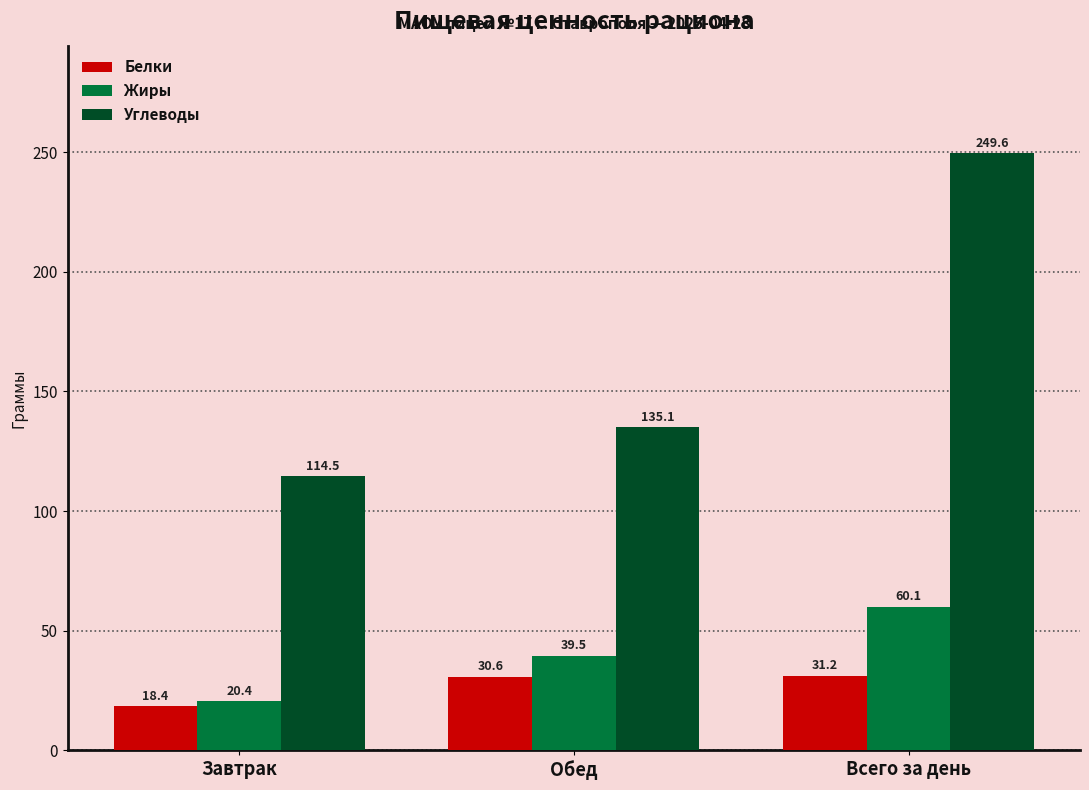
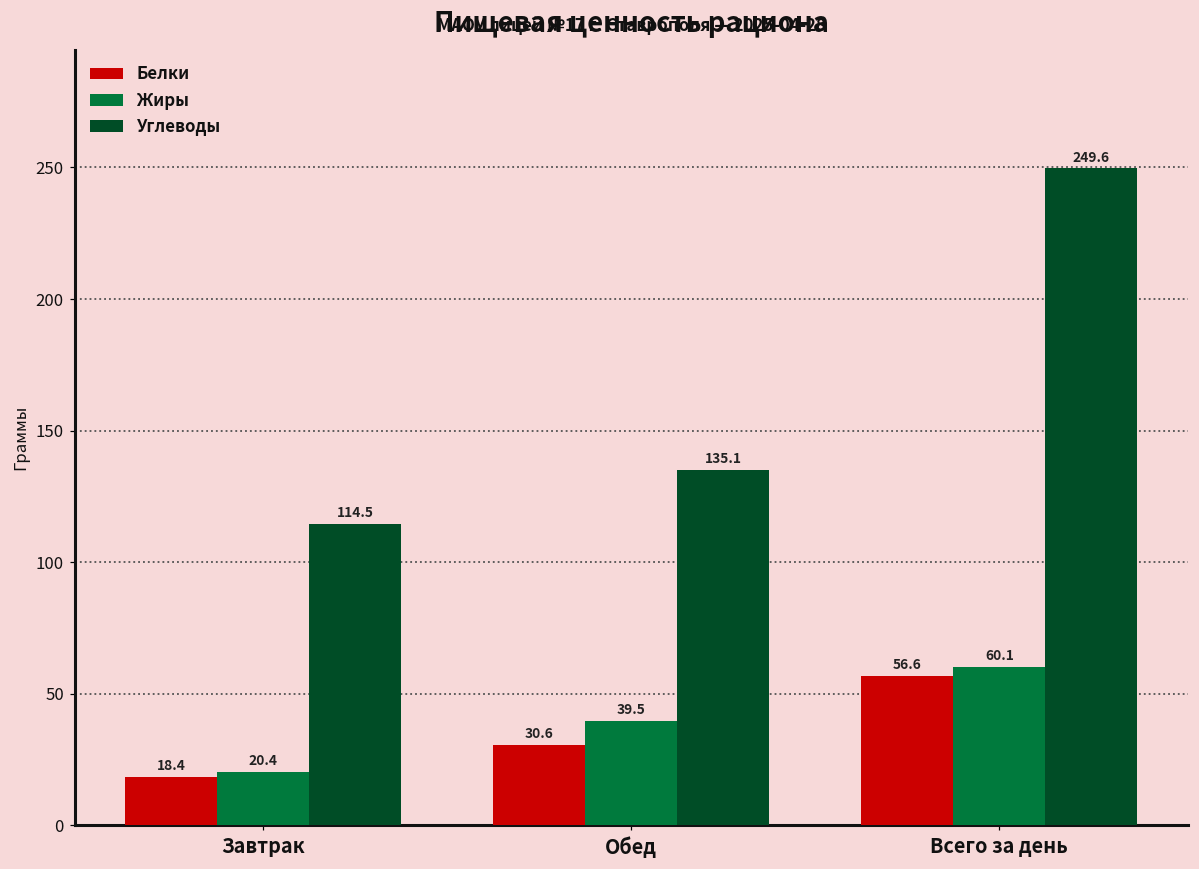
  {
    "Белки": {
      "Завтрак": 18.4,
      "Обед": 30.6,
-     "Всего за день": 31.2
+     "Всего за день": 56.6
    }
  }
